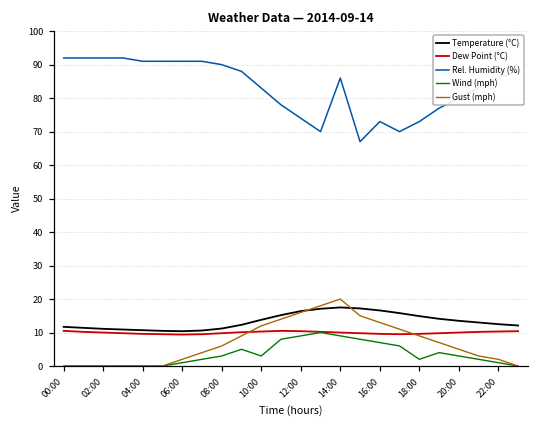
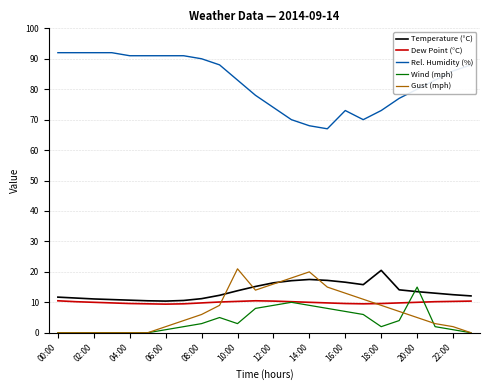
  {
    "Temperature (°C)": {
      "00:00": 12,
      "02:00": 11,
      "04:00": 11,
      "06:00": 10,
      "08:00": 11,
      "10:00": 14,
      "14:00": 18,
      "16:00": 17,
-     "18:00": 15,
+     "18:00": 21,
      "20:00": 14,
      "22:00": 13
    },
    "Dew Point (°C)": {
      "00:00": 11,
      "02:00": 10,
      "04:00": 10,
      "06:00": 9,
      "08:00": 10,
      "10:00": 10,
      "12:00": 10,
      "14:00": 10,
      "16:00": 10,
      "20:00": 10,
      "22:00": 10
    },
    "Rel. Humidity (%)": {
      "00:00": 92,
      "02:00": 92,
      "04:00": 91,
      "06:00": 91,
      "08:00": 90,
      "10:00": 83,
      "12:00": 74,
-     "14:00": 86,
+     "14:00": 68,
      "16:00": 73,
      "18:00": 73
    },
    "Wind (mph)": {
      "06:00": 1,
      "08:00": 3,
      "10:00": 3,
      "12:00": 9,
      "14:00": 9,
      "16:00": 7,
      "18:00": 2,
-     "20:00": 3,
+     "20:00": 15,
      "22:00": 1
    },
    "Gust (mph)": {
      "06:00": 2,
      "08:00": 6,
-     "10:00": 12,
+     "10:00": 21,
      "14:00": 20,
      "16:00": 13,
      "20:00": 5,
      "22:00": 2
    }
  }
